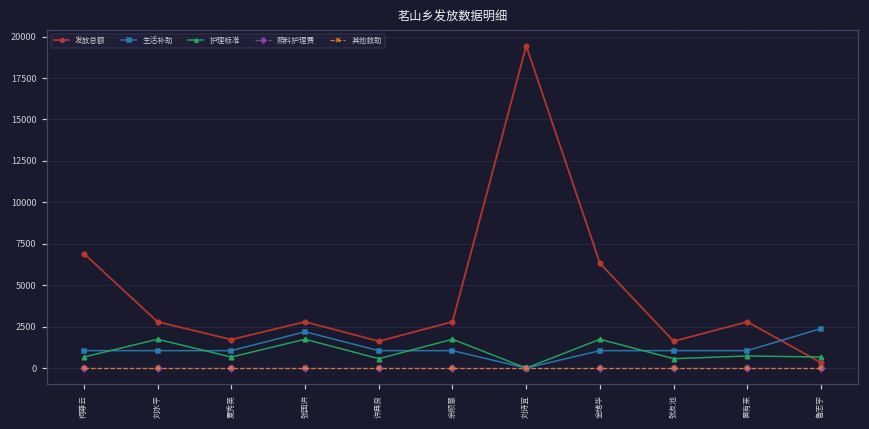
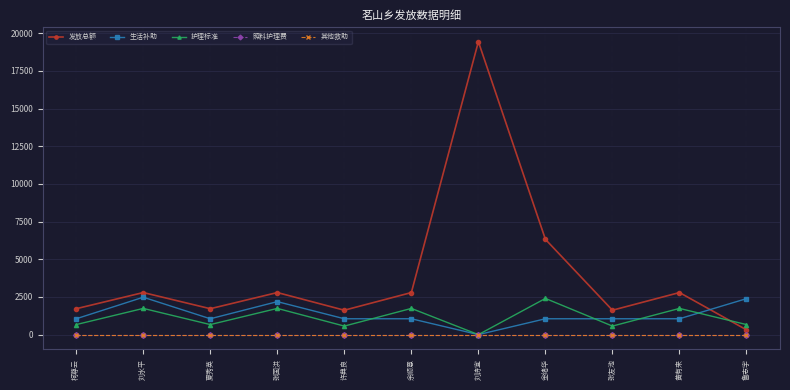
  {
    "发放总额": {
-     "柯尊云": 6900,
+     "柯尊云": 1700,
      "刘水平": 2800,
      "夏秀英": 1700,
      "张国洪": 2800,
      "许典良": 1600,
      "余顺意": 2800,
      "刘诗宜": 19400,
      "金绪华": 6300,
      "张友池": 1600,
      "黄有来": 2800,
      "鲁志宇": 300
    },
    "生活补助": {
      "柯尊云": 1100,
-     "刘水平": 1100,
+     "刘水平": 2500,
      "夏秀英": 1100,
      "张国洪": 2200,
      "许典良": 1100,
      "余顺意": 1100,
      "金绪华": 1100,
      "张友池": 1100,
      "黄有来": 1100,
      "鲁志宇": 2400
    },
    "护理标准": {
      "柯尊云": 700,
      "刘水平": 1700,
      "夏秀英": 700,
      "张国洪": 1700,
      "许典良": 600,
      "余顺意": 1700,
-     "金绪华": 1700,
+     "金绪华": 2400,
      "张友池": 600,
-     "黄有来": 700,
+     "黄有来": 1700,
      "鲁志宇": 700
    },
    "其他救助": {
      "柯尊云": 0,
      "刘水平": 0,
      "夏秀英": 0,
      "张国洪": 0,
      "许典良": 0,
      "余顺意": 0,
      "金绪华": 0,
      "张友池": 0,
      "黄有来": 0,
      "鲁志宇": 0
    }
  }
